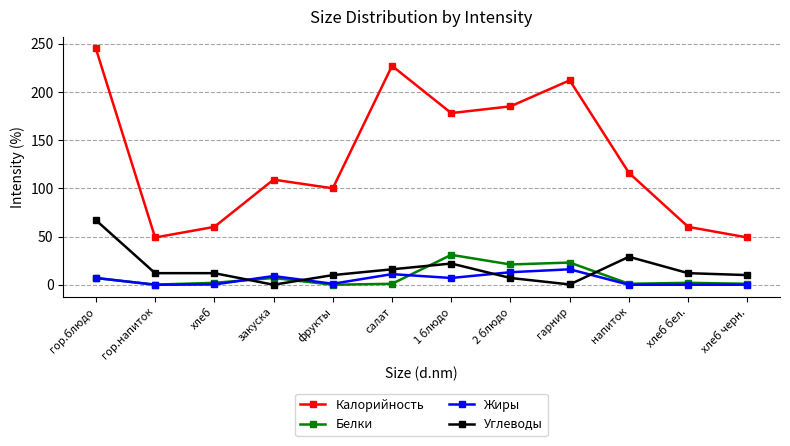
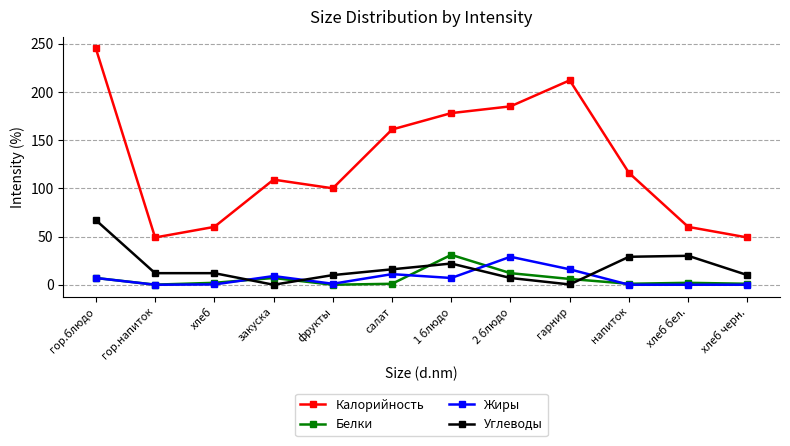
  {
    "Калорийность": {
      "гор.блюдо": 250,
      "гор.напиток": 50,
      "хлеб": 60,
      "закуска": 110,
      "фрукты": 100,
-     "салат": 230,
+     "салат": 160,
      "1 блюдо": 180,
      "2 блюдо": 190,
      "гарнир": 210,
      "напиток": 120,
      "хлеб бел.": 60,
      "хлеб черн.": 50
    },
    "Белки": {
      "салат": 0,
      "1 блюдо": 30,
-     "2 блюдо": 20,
-     "гарнир": 20
+     "2 блюдо": 10,
+     "гарнир": 10
    },
    "Жиры": {
      "салат": 10,
      "1 блюдо": 10,
-     "2 блюдо": 10,
+     "2 блюдо": 30,
      "гарнир": 20
    },
    "Углеводы": {
      "гор.блюдо": 70,
      "гор.напиток": 10,
      "хлеб": 10,
      "закуска": 0,
      "фрукты": 10,
      "салат": 20,
      "1 блюдо": 20,
      "2 блюдо": 10,
      "гарнир": 0,
      "напиток": 30,
-     "хлеб бел.": 10,
+     "хлеб бел.": 30,
      "хлеб черн.": 10
    }
  }
